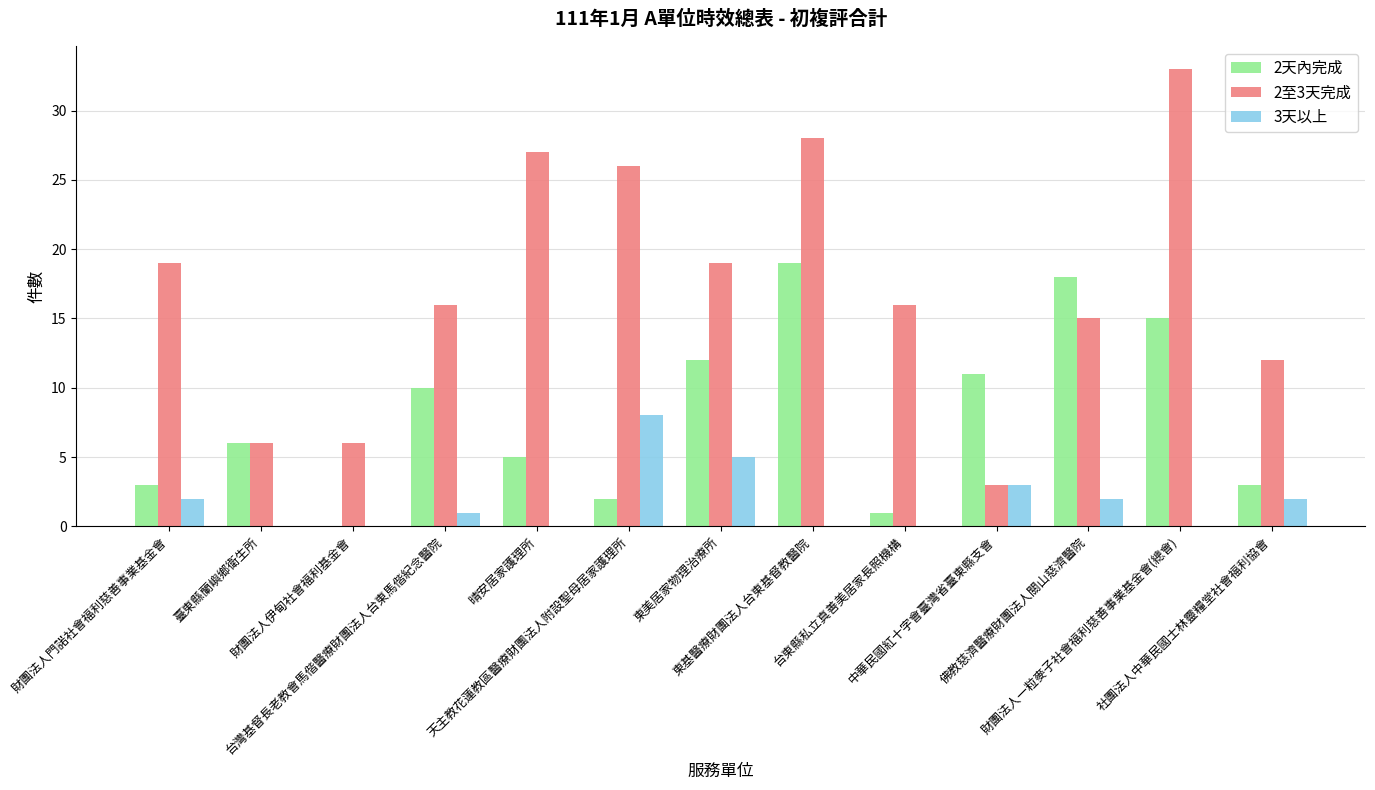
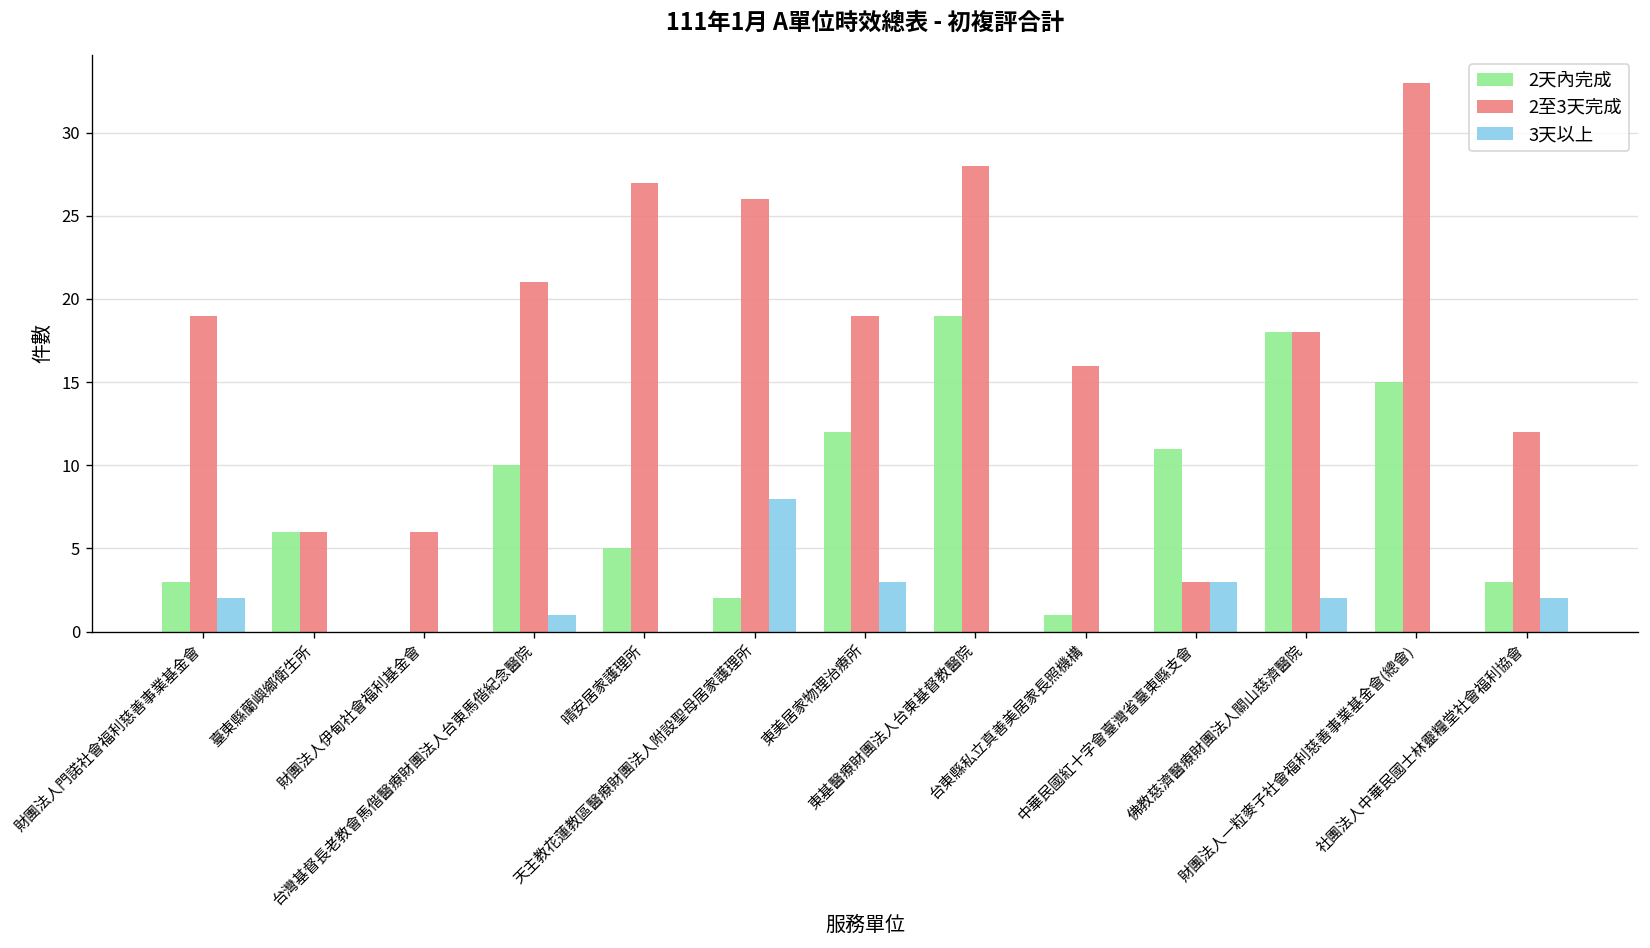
  {
    "2天內完成": {
      "財團法人門諾社會福利慈善事業基金會": 3,
      "臺東縣蘭嶼鄉衛生所": 6,
      "財團法人伊甸社會福利基金會": 0,
      "台灣基督長老教會馬偕醫療財團法人台東馬偕紀念醫院": 10,
      "晴安居家護理所": 5,
      "天主教花蓮教區醫療財團法人附設聖母居家護理所": 2,
      "東美居家物理治療所": 12,
      "東基醫療財團法人台東基督教醫院": 19,
      "台東縣私立真善美居家長照機構": 1,
      "中華民國紅十字會臺灣省臺東縣支會": 11,
      "佛教慈濟醫療財團法人關山慈濟醫院": 18,
      "財團法人一粒麥子社會福利慈善事業基金會(總會)": 15,
      "社團法人中華民國士林靈糧堂社會福利協會": 3
    },
    "2至3天完成": {
      "財團法人門諾社會福利慈善事業基金會": 19,
      "臺東縣蘭嶼鄉衛生所": 6,
      "財團法人伊甸社會福利基金會": 6,
-     "台灣基督長老教會馬偕醫療財團法人台東馬偕紀念醫院": 16,
+     "台灣基督長老教會馬偕醫療財團法人台東馬偕紀念醫院": 21,
      "晴安居家護理所": 27,
      "天主教花蓮教區醫療財團法人附設聖母居家護理所": 26,
      "東美居家物理治療所": 19,
      "東基醫療財團法人台東基督教醫院": 28,
      "台東縣私立真善美居家長照機構": 16,
      "中華民國紅十字會臺灣省臺東縣支會": 3,
-     "佛教慈濟醫療財團法人關山慈濟醫院": 15,
+     "佛教慈濟醫療財團法人關山慈濟醫院": 18,
      "財團法人一粒麥子社會福利慈善事業基金會(總會)": 33,
      "社團法人中華民國士林靈糧堂社會福利協會": 12
    },
    "3天以上": {
      "財團法人門諾社會福利慈善事業基金會": 2,
      "臺東縣蘭嶼鄉衛生所": 0,
      "財團法人伊甸社會福利基金會": 0,
      "台灣基督長老教會馬偕醫療財團法人台東馬偕紀念醫院": 1,
      "晴安居家護理所": 0,
      "天主教花蓮教區醫療財團法人附設聖母居家護理所": 8,
-     "東美居家物理治療所": 5,
+     "東美居家物理治療所": 3,
      "東基醫療財團法人台東基督教醫院": 0,
      "台東縣私立真善美居家長照機構": 0,
      "中華民國紅十字會臺灣省臺東縣支會": 3,
      "佛教慈濟醫療財團法人關山慈濟醫院": 2,
      "財團法人一粒麥子社會福利慈善事業基金會(總會)": 0,
      "社團法人中華民國士林靈糧堂社會福利協會": 2
    }
  }
